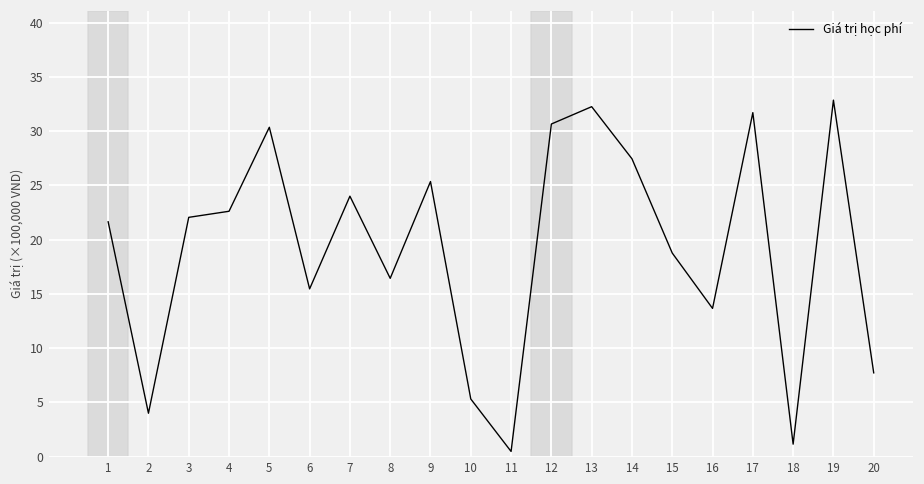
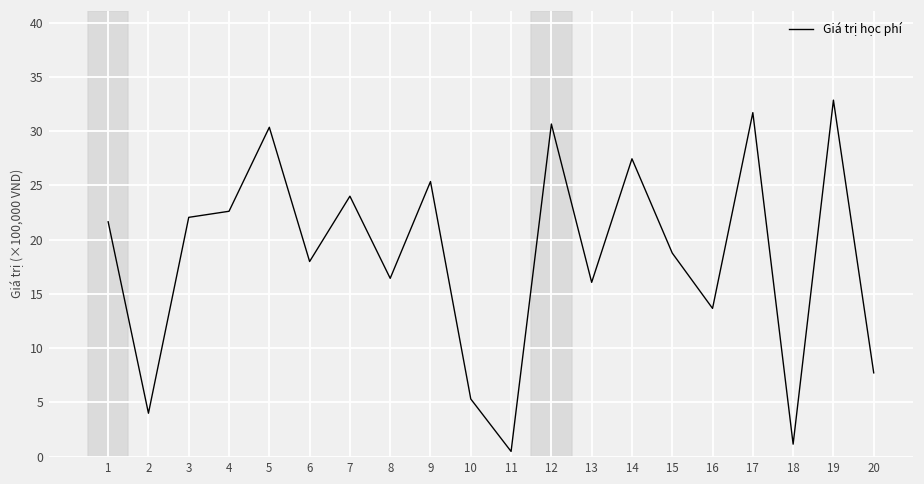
  {
    "1": 22,
    "2": 4,
    "3": 22,
    "4": 23,
    "5": 30,
-   "6": 15,
+   "6": 18,
    "7": 24,
    "8": 16,
    "9": 25,
    "10": 5,
    "11": 0,
    "12": 31,
-   "13": 32,
+   "13": 16,
    "14": 27,
    "15": 19,
    "16": 14,
    "17": 32,
    "18": 1,
    "19": 33,
    "20": 8
  }
